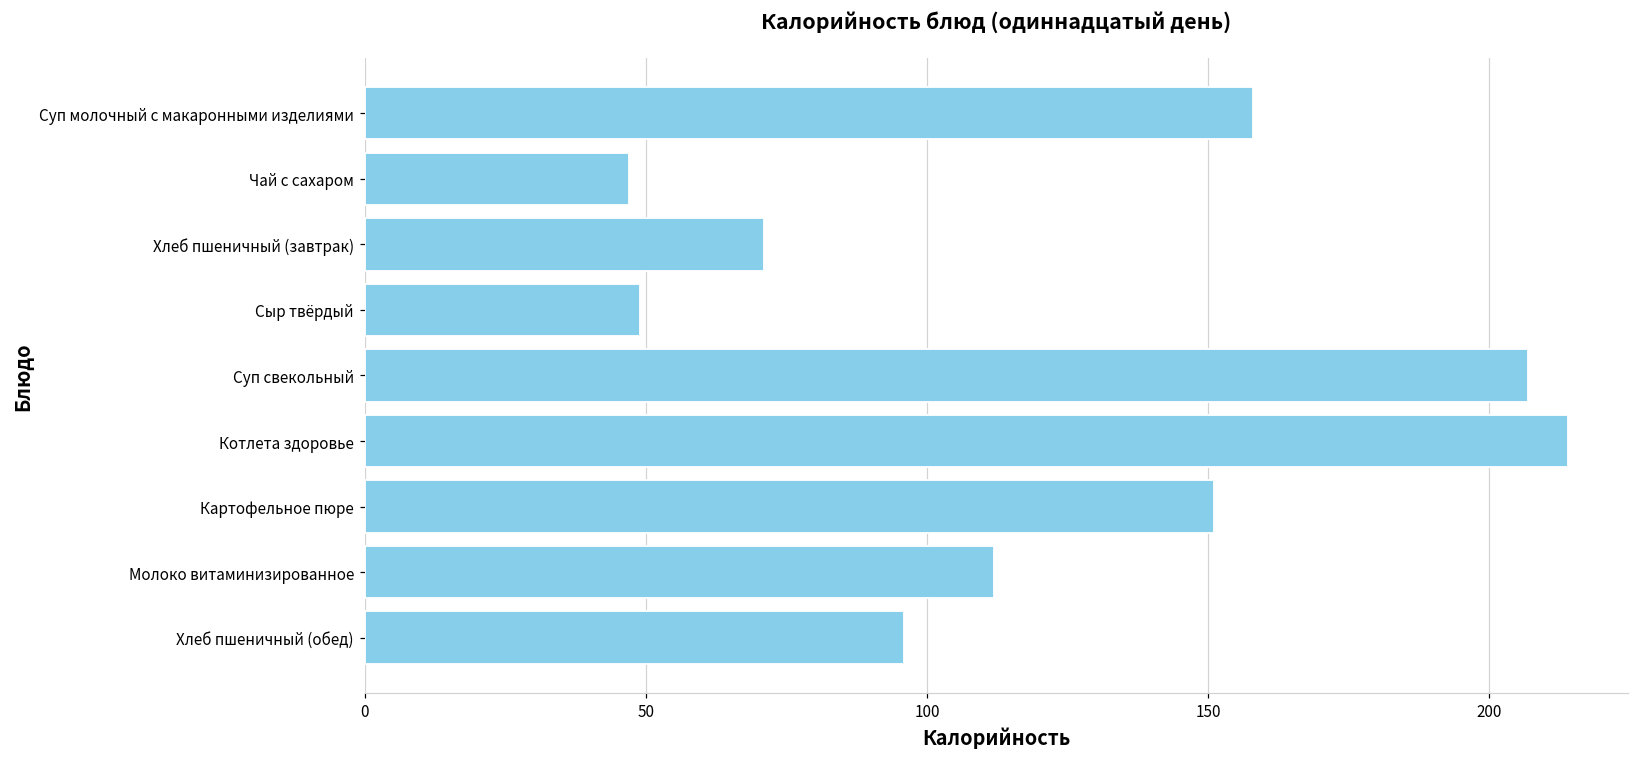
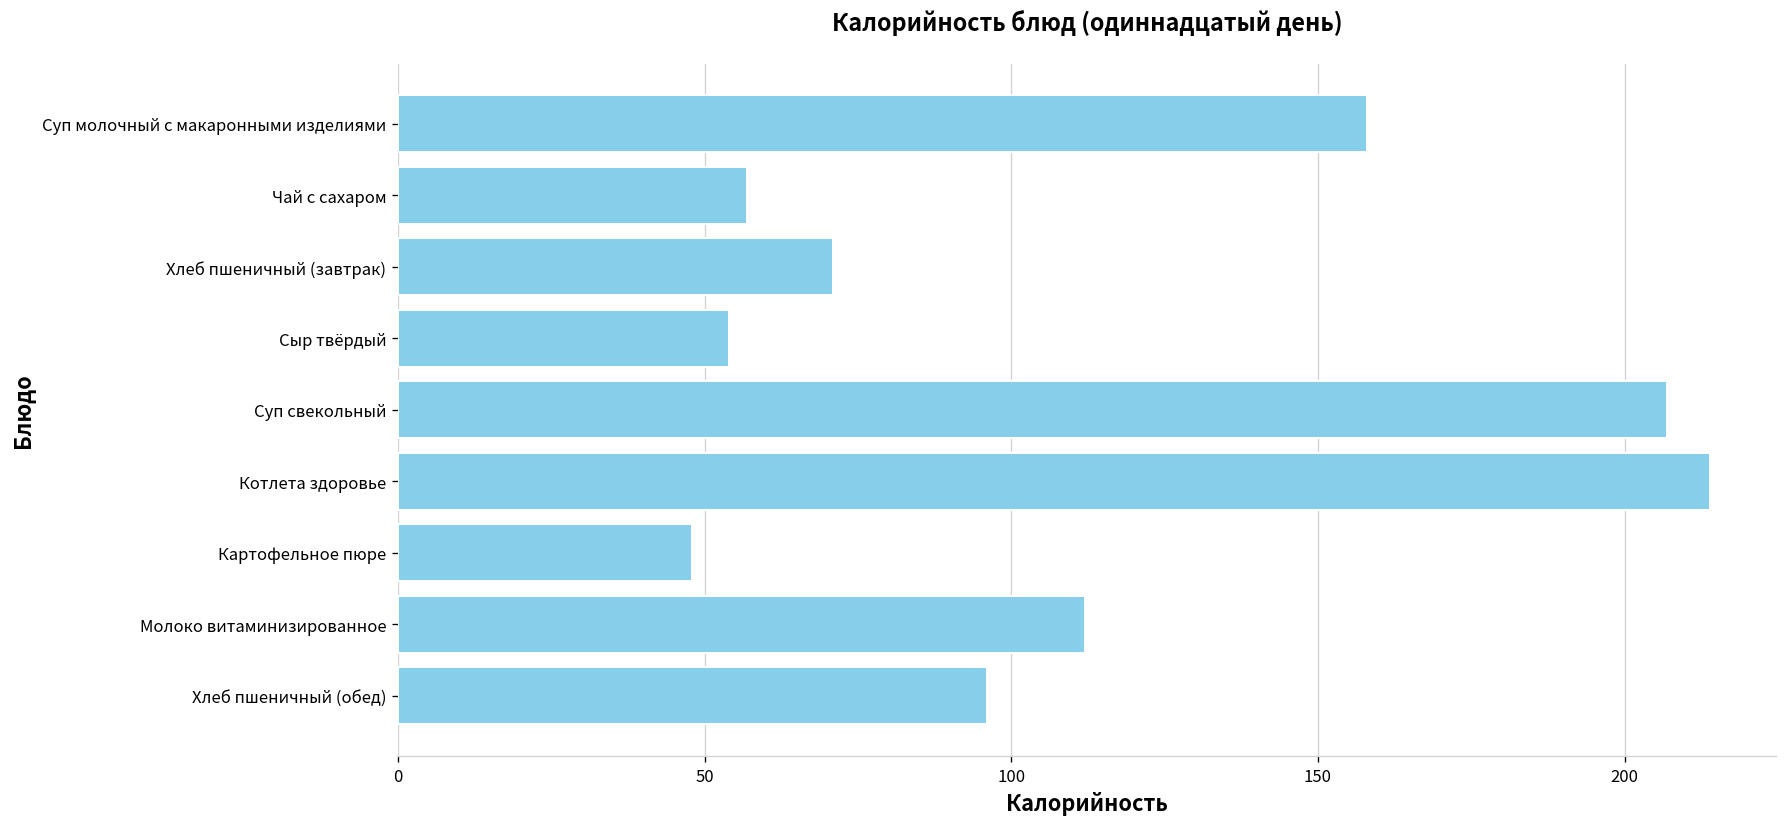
  {
    "Суп молочный с макаронными изделиями": 158,
-   "Чай с сахаром": 47,
+   "Чай с сахаром": 57,
    "Хлеб пшеничный (завтрак)": 71,
-   "Сыр твёрдый": 49,
+   "Сыр твёрдый": 54,
    "Суп свекольный": 207,
    "Котлета здоровье": 214,
-   "Картофельное пюре": 151,
+   "Картофельное пюре": 48,
    "Молоко витаминизированное": 112,
    "Хлеб пшеничный (обед)": 96
  }
